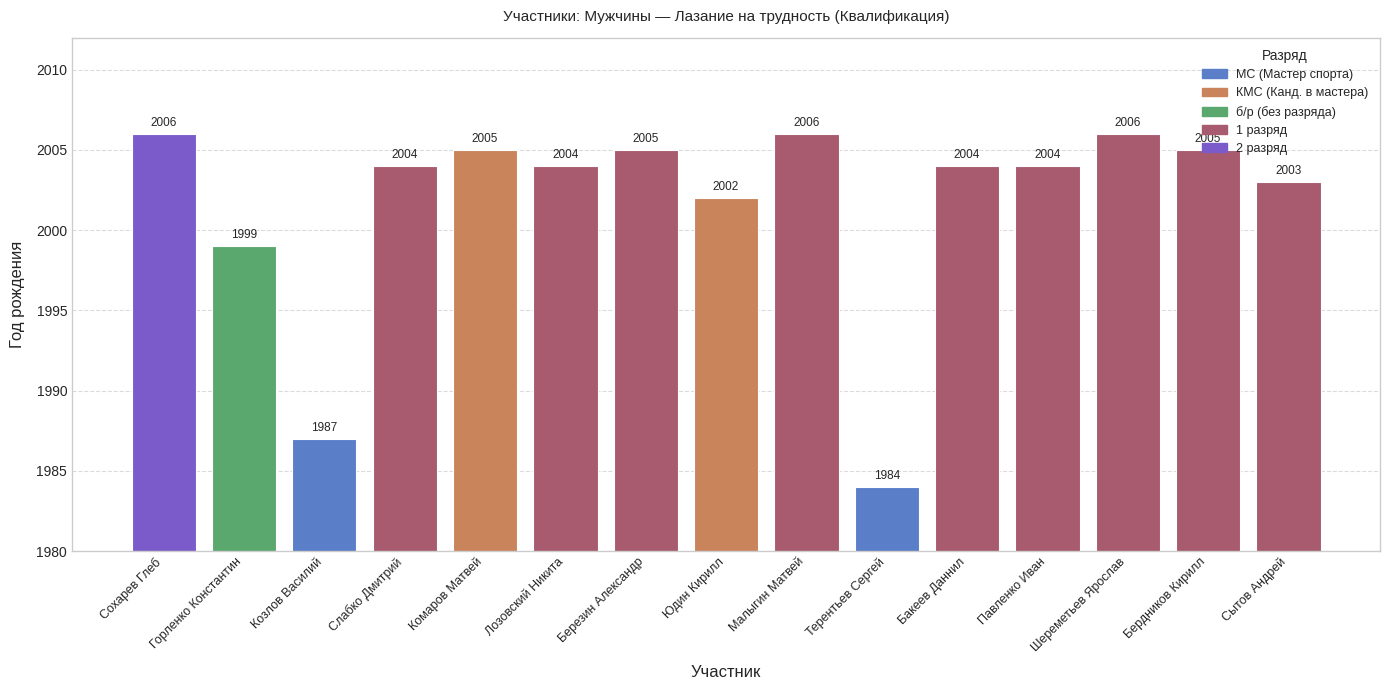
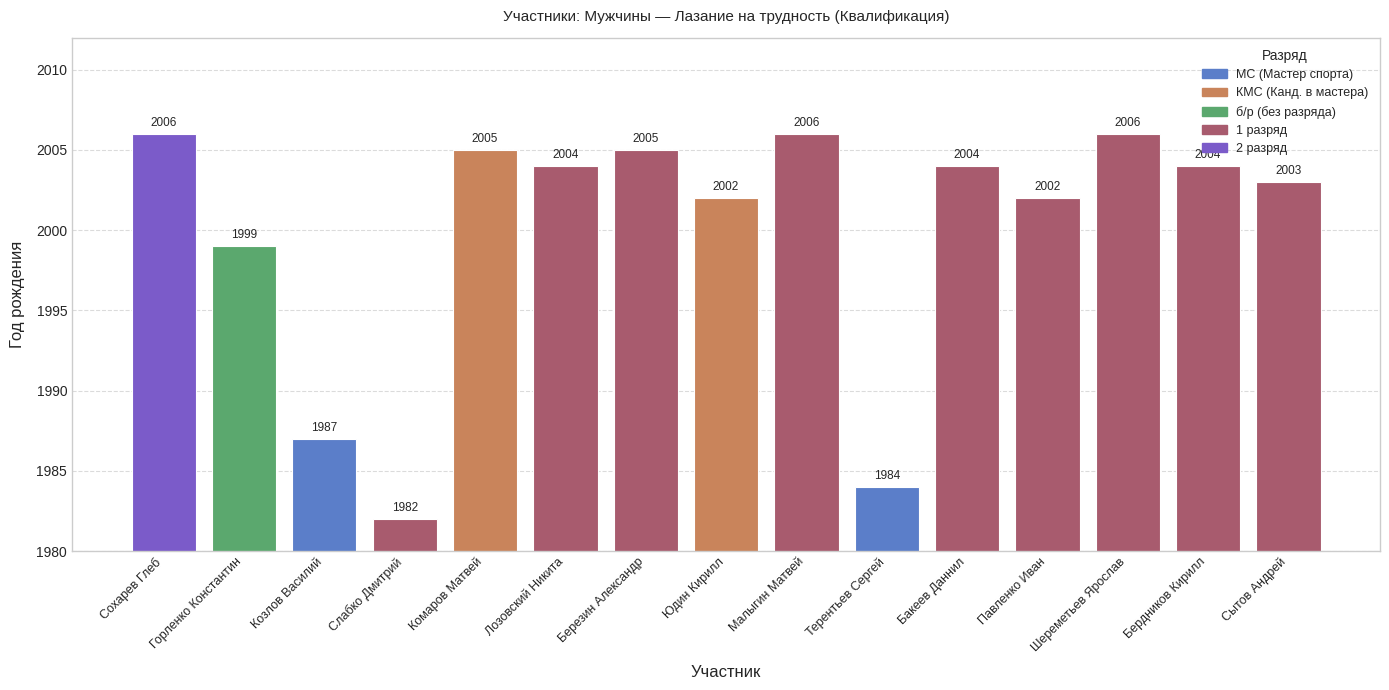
  {
    "Сохарев Глеб": 2006,
    "Горленко Константин": 1999,
    "Козлов Василий": 1987,
-   "Слабко Дмитрий": 2004,
+   "Слабко Дмитрий": 1982,
    "Комаров Матвей": 2005,
    "Лозовский Никита": 2004,
    "Березин Александр": 2005,
    "Юдин Кирилл": 2002,
    "Малыгин Матвей": 2006,
    "Терентьев Сергей": 1984,
    "Бакеев Даннил": 2004,
-   "Павленко Иван": 2004,
+   "Павленко Иван": 2002,
    "Шереметьев Ярослав": 2006,
-   "Бердников Кирилл": 2005,
+   "Бердников Кирилл": 2004,
    "Сытов Андрей": 2003
  }
